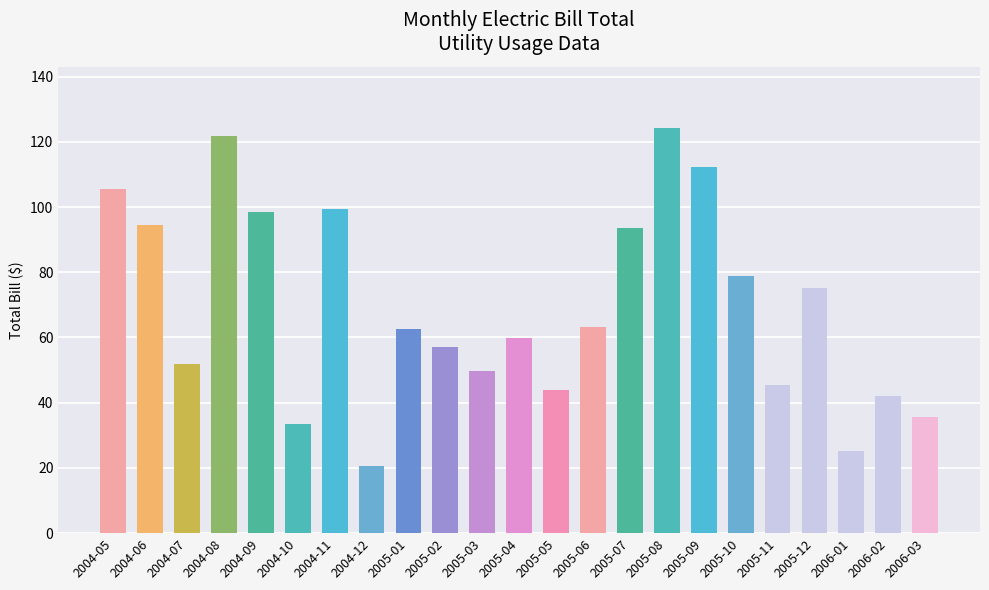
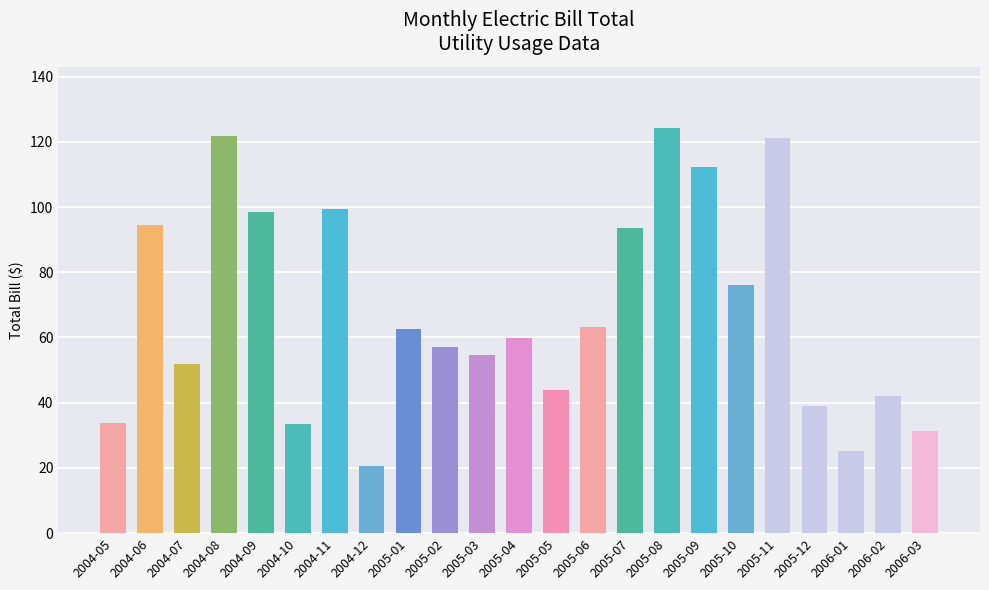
  {
-   "2004-05": 106,
+   "2004-05": 34,
    "2004-06": 95,
    "2004-07": 52,
    "2004-08": 122,
    "2004-09": 99,
    "2004-10": 33,
    "2004-11": 99,
    "2004-12": 20,
    "2005-01": 63,
    "2005-02": 57,
-   "2005-03": 50,
+   "2005-03": 55,
    "2005-04": 60,
    "2005-05": 44,
    "2005-06": 63,
    "2005-07": 93,
    "2005-08": 124,
    "2005-09": 112,
-   "2005-10": 79,
-   "2005-11": 46,
-   "2005-12": 75,
+   "2005-10": 76,
+   "2005-11": 121,
+   "2005-12": 39,
    "2006-01": 25,
    "2006-02": 42,
-   "2006-03": 36
+   "2006-03": 31
  }
